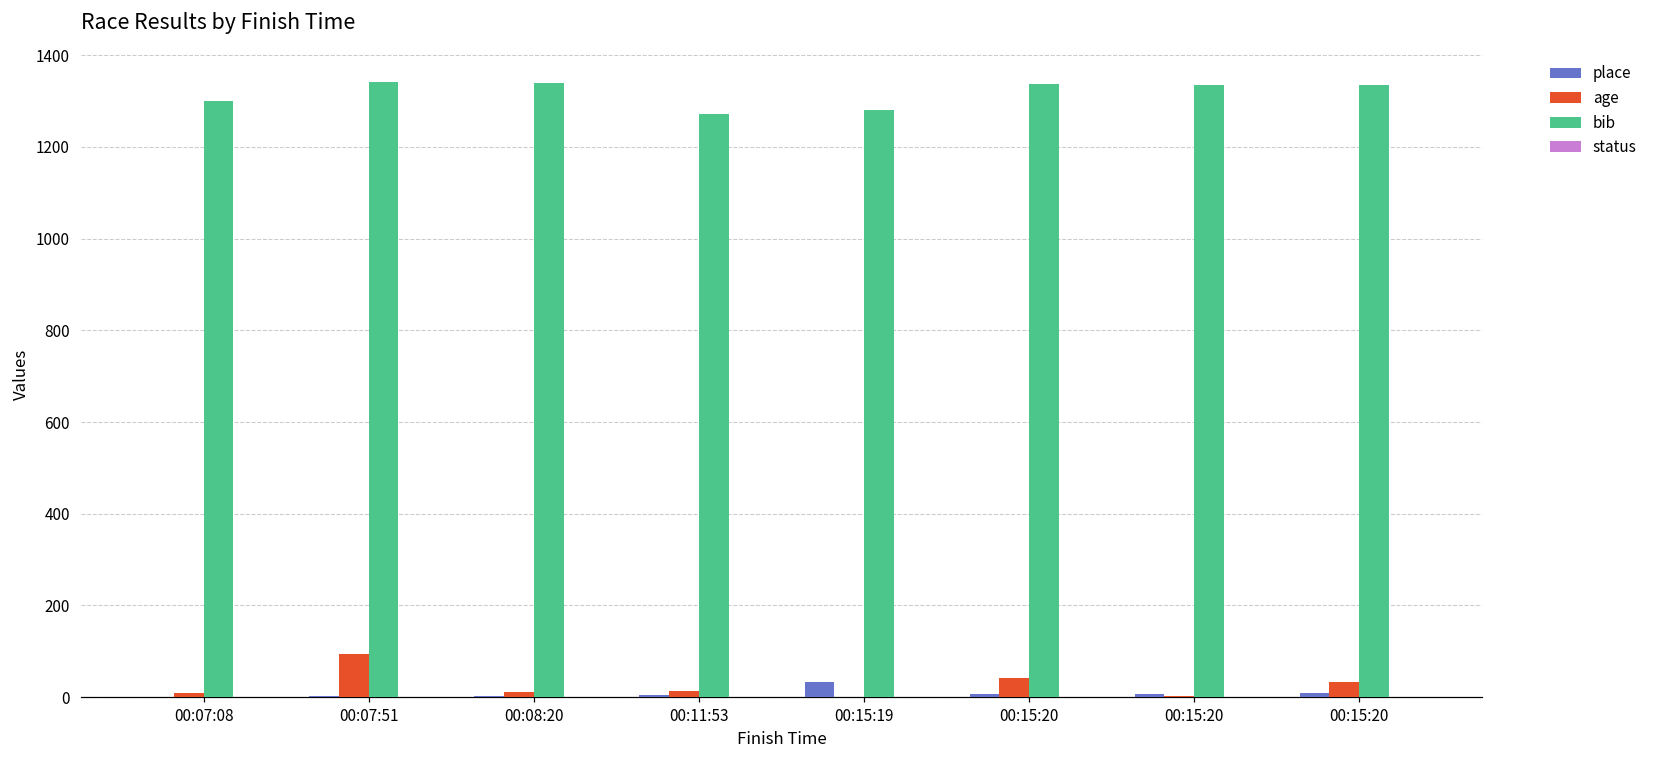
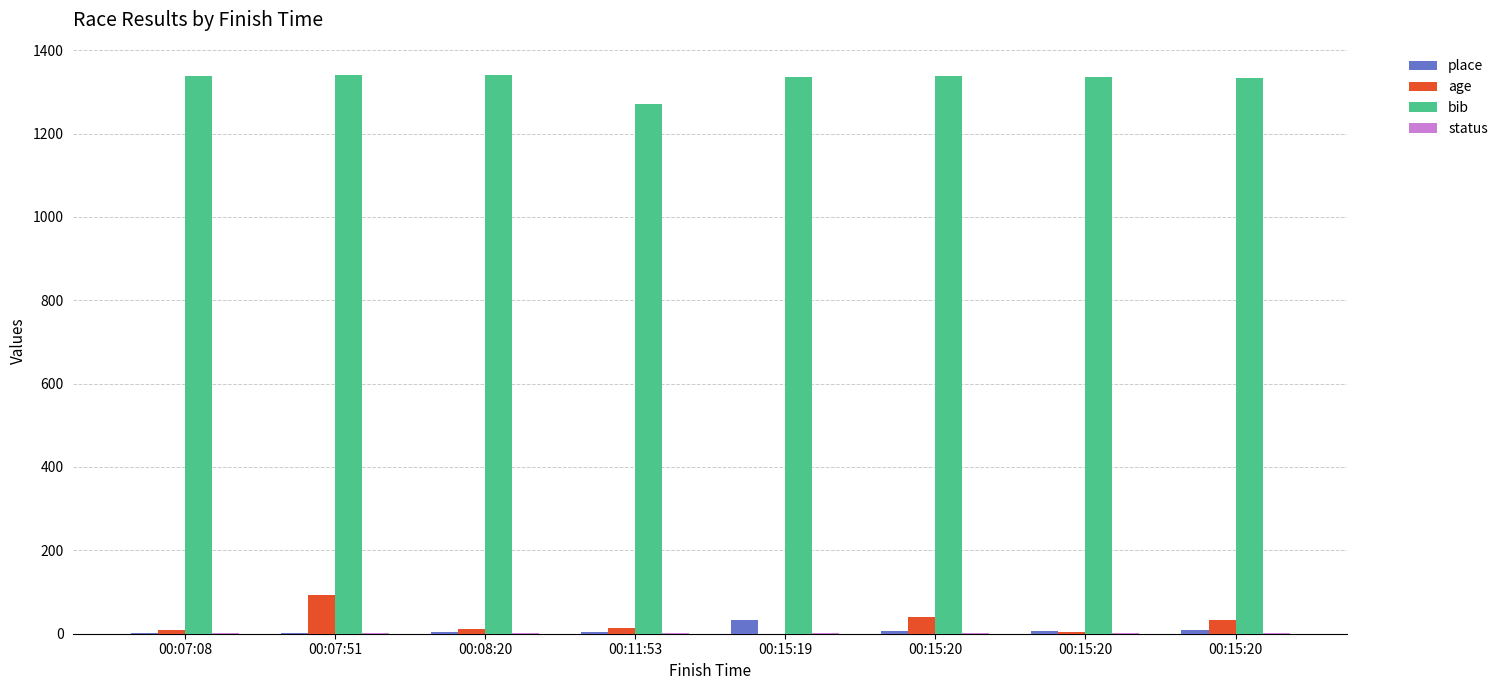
  {
    "place": {
      "00:15:19": 30
    },
    "age": {
      "00:07:08": 10,
      "00:07:51": 90,
      "00:08:20": 10,
      "00:11:53": 10,
      "00:15:19": 0
    },
    "bib": {
-     "00:07:08": 1300,
+     "00:07:08": 1340,
      "00:07:51": 1340,
      "00:08:20": 1340,
      "00:11:53": 1270,
-     "00:15:19": 1280
+     "00:15:19": 1340
    }
  }
